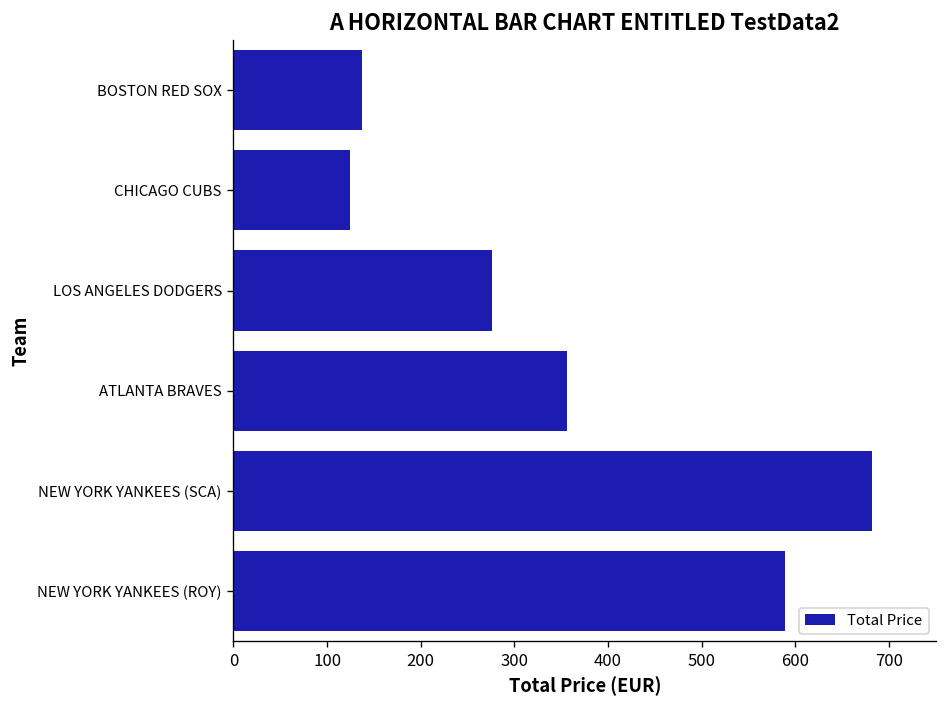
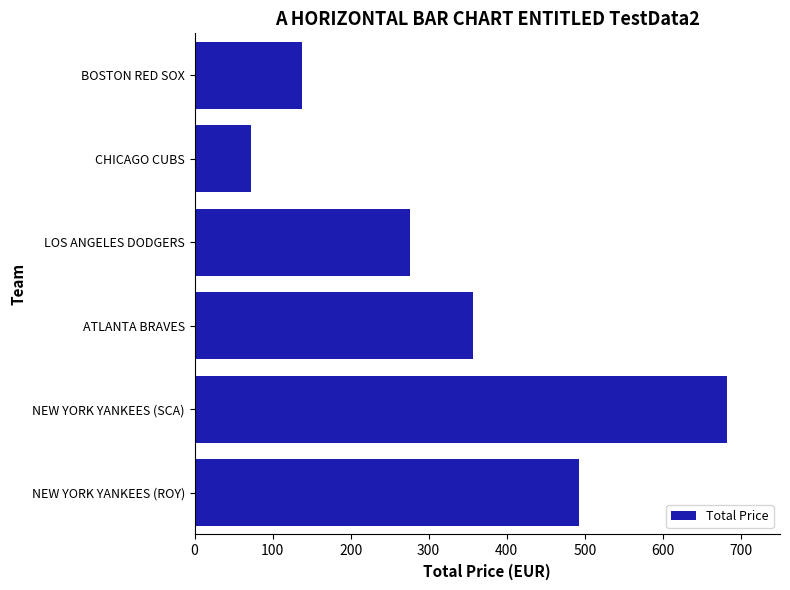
  {
    "BOSTON RED SOX": 140,
-   "CHICAGO CUBS": 120,
+   "CHICAGO CUBS": 70,
    "LOS ANGELES DODGERS": 280,
    "ATLANTA BRAVES": 360,
    "NEW YORK YANKEES (SCA)": 680,
-   "NEW YORK YANKEES (ROY)": 590
+   "NEW YORK YANKEES (ROY)": 490
  }
